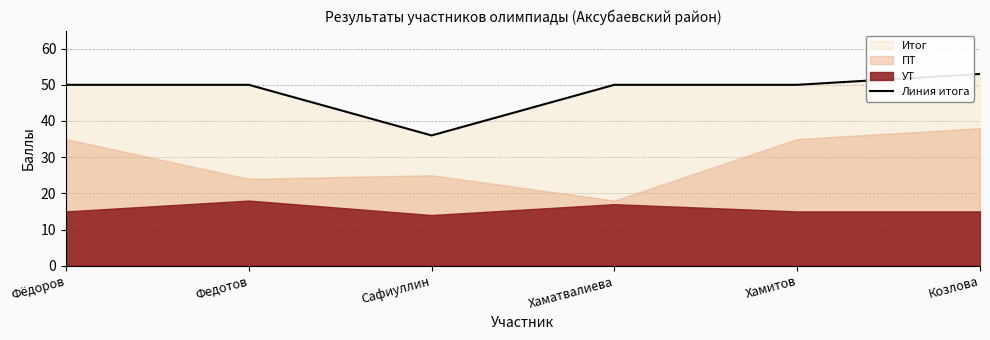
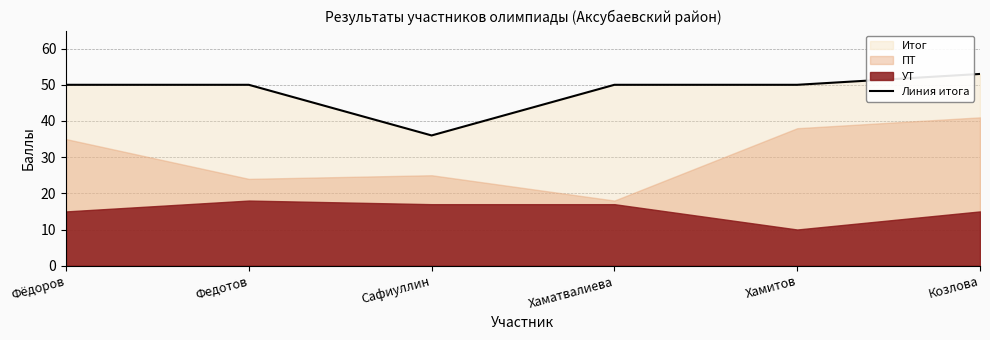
  {
    "Итог": {
      "Фёдоров": 50,
      "Федотов": 50,
      "Сафиуллин": 36,
      "Хаматвалиева": 50,
      "Хамитов": 50,
      "Козлова": 53
    },
    "ПТ": {
      "Фёдоров": 35,
      "Федотов": 24,
      "Сафиуллин": 25,
      "Хаматвалиева": 18,
-     "Хамитов": 35,
-     "Козлова": 38
+     "Хамитов": 38,
+     "Козлова": 41
    },
    "УТ": {
      "Фёдоров": 15,
      "Федотов": 18,
-     "Сафиуллин": 14,
+     "Сафиуллин": 17,
      "Хаматвалиева": 17,
-     "Хамитов": 15,
+     "Хамитов": 10,
      "Козлова": 15
    }
  }
